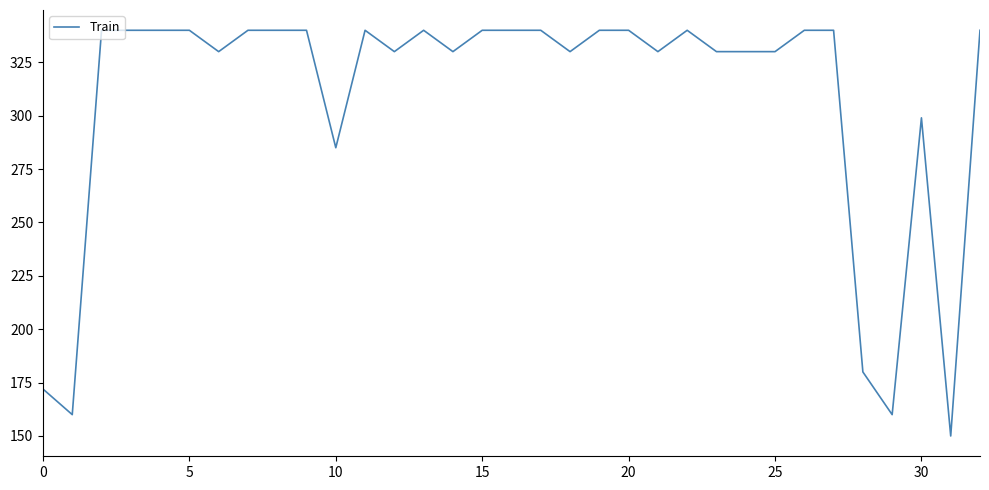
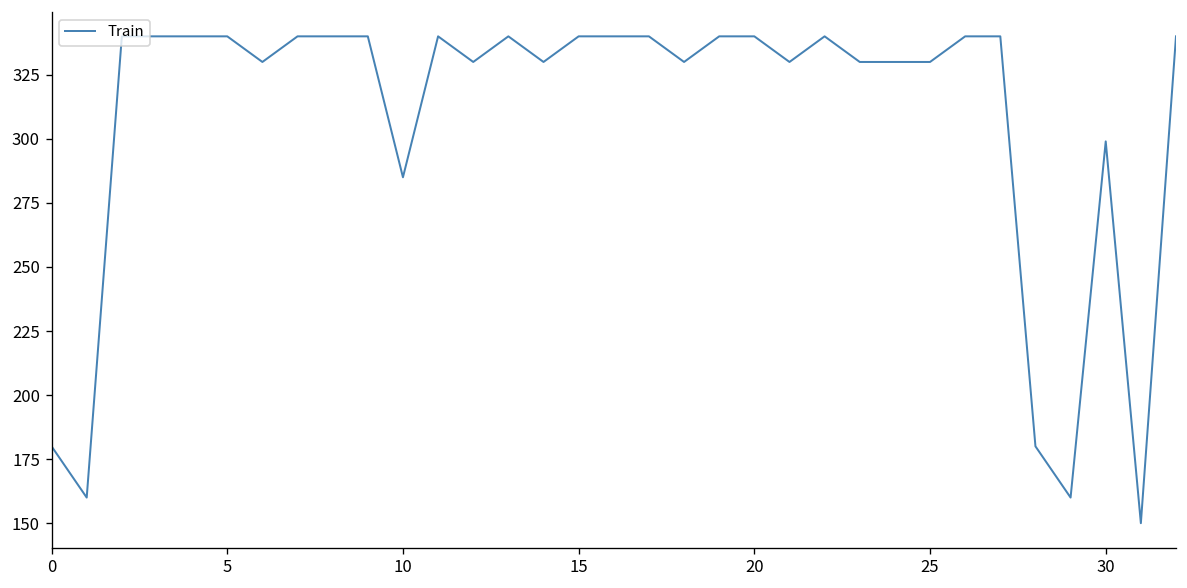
  {
-   "0": 172,
+   "0": 180,
    "5": 340,
    "10": 285,
    "15": 340,
    "20": 340,
    "25": 330,
    "30": 299
  }
